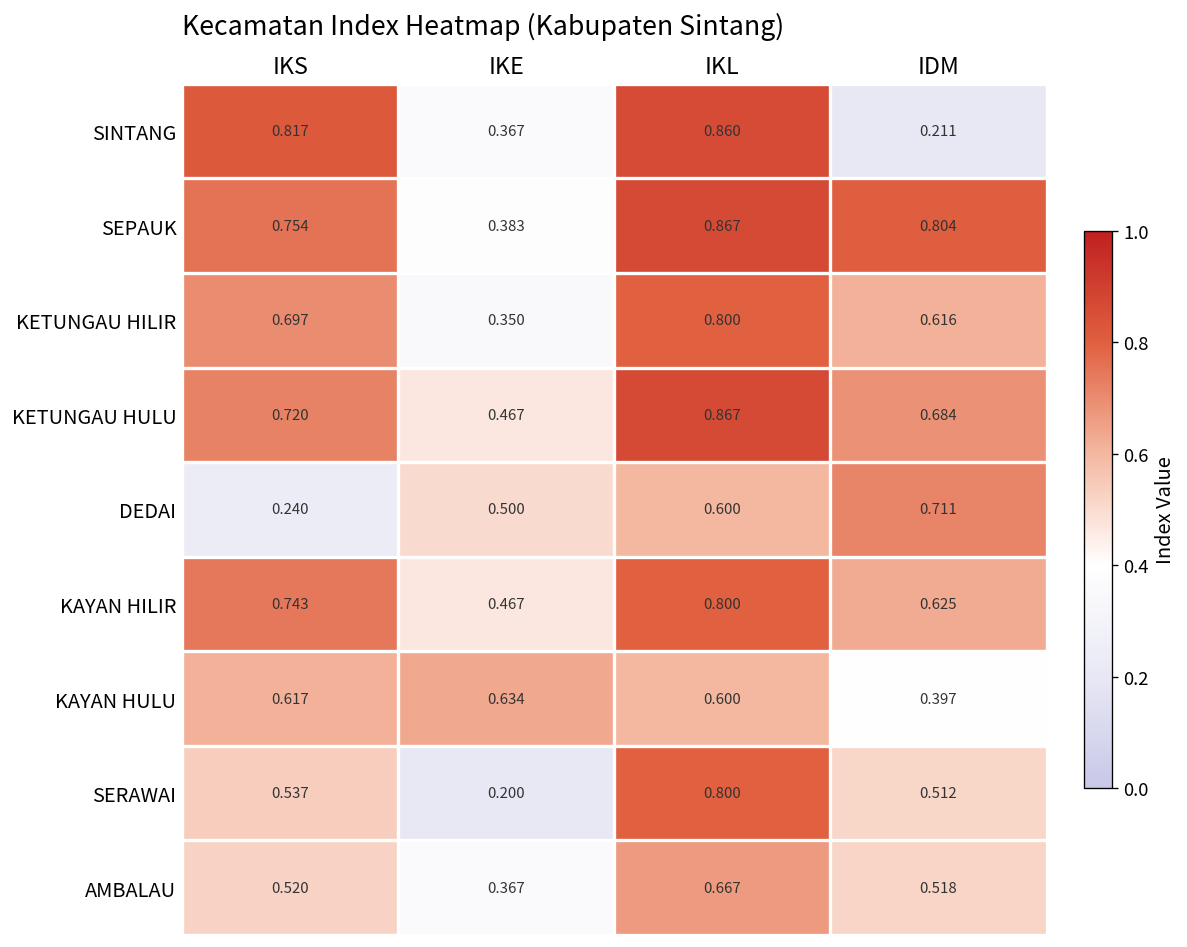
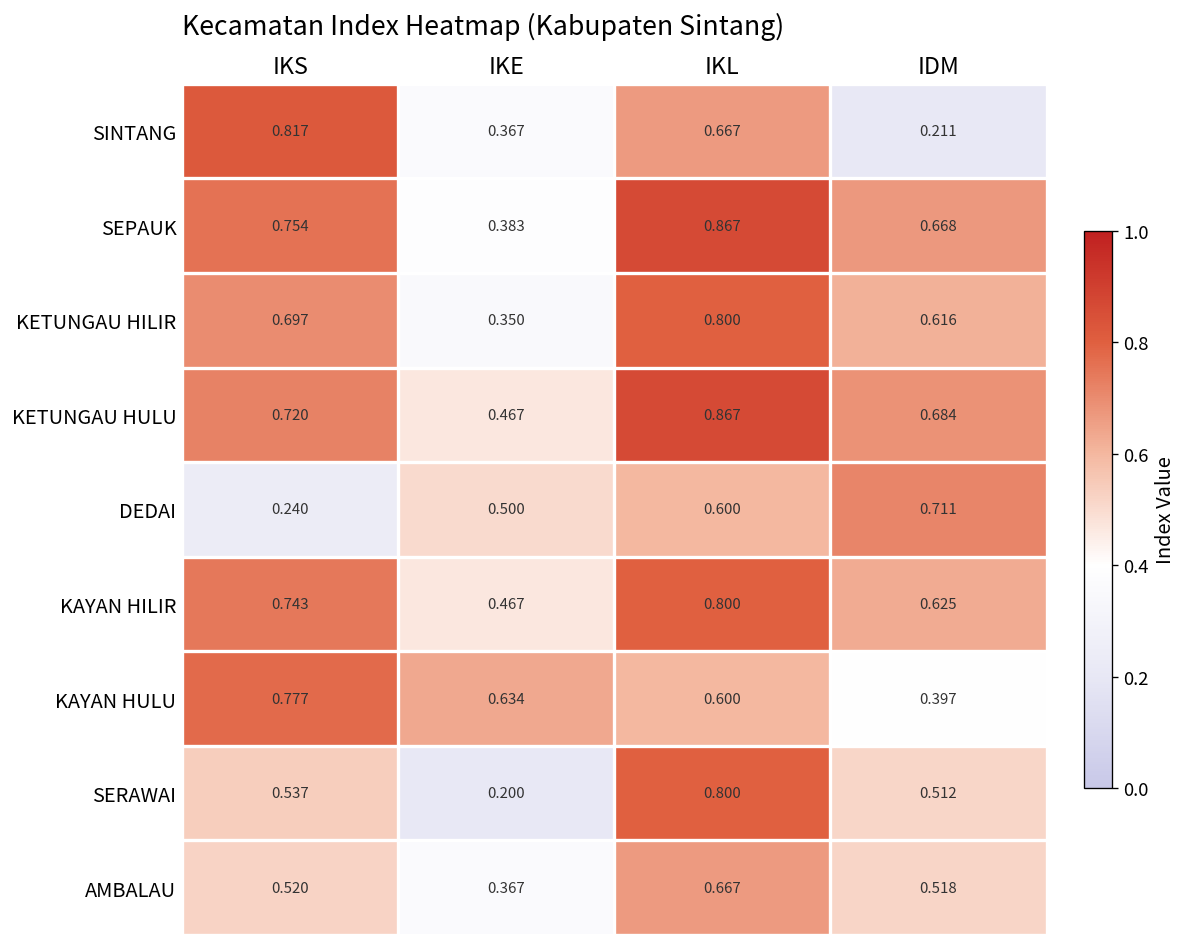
  {
    "SINTANG": {
      "IKS": 0.817,
      "IKE": 0.367,
-     "IKL": 0.860,
+     "IKL": 0.667,
      "IDM": 0.211
    },
    "SEPAUK": {
      "IKS": 0.754,
      "IKE": 0.383,
      "IKL": 0.867,
-     "IDM": 0.804
+     "IDM": 0.668
    },
    "KETUNGAU HILIR": {
      "IKS": 0.697,
      "IKE": 0.350,
      "IKL": 0.800,
      "IDM": 0.616
    },
    "KETUNGAU HULU": {
      "IKS": 0.720,
      "IKE": 0.467,
      "IKL": 0.867,
      "IDM": 0.684
    },
    "DEDAI": {
      "IKS": 0.240,
      "IKE": 0.500,
      "IKL": 0.600,
      "IDM": 0.711
    },
    "KAYAN HILIR": {
      "IKS": 0.743,
      "IKE": 0.467,
      "IKL": 0.800,
      "IDM": 0.625
    },
    "KAYAN HULU": {
-     "IKS": 0.617,
+     "IKS": 0.777,
      "IKE": 0.634,
      "IKL": 0.600,
      "IDM": 0.397
    },
    "SERAWAI": {
      "IKS": 0.537,
      "IKE": 0.200,
      "IKL": 0.800,
      "IDM": 0.512
    },
    "AMBALAU": {
      "IKS": 0.520,
      "IKE": 0.367,
      "IKL": 0.667,
      "IDM": 0.518
    }
  }
